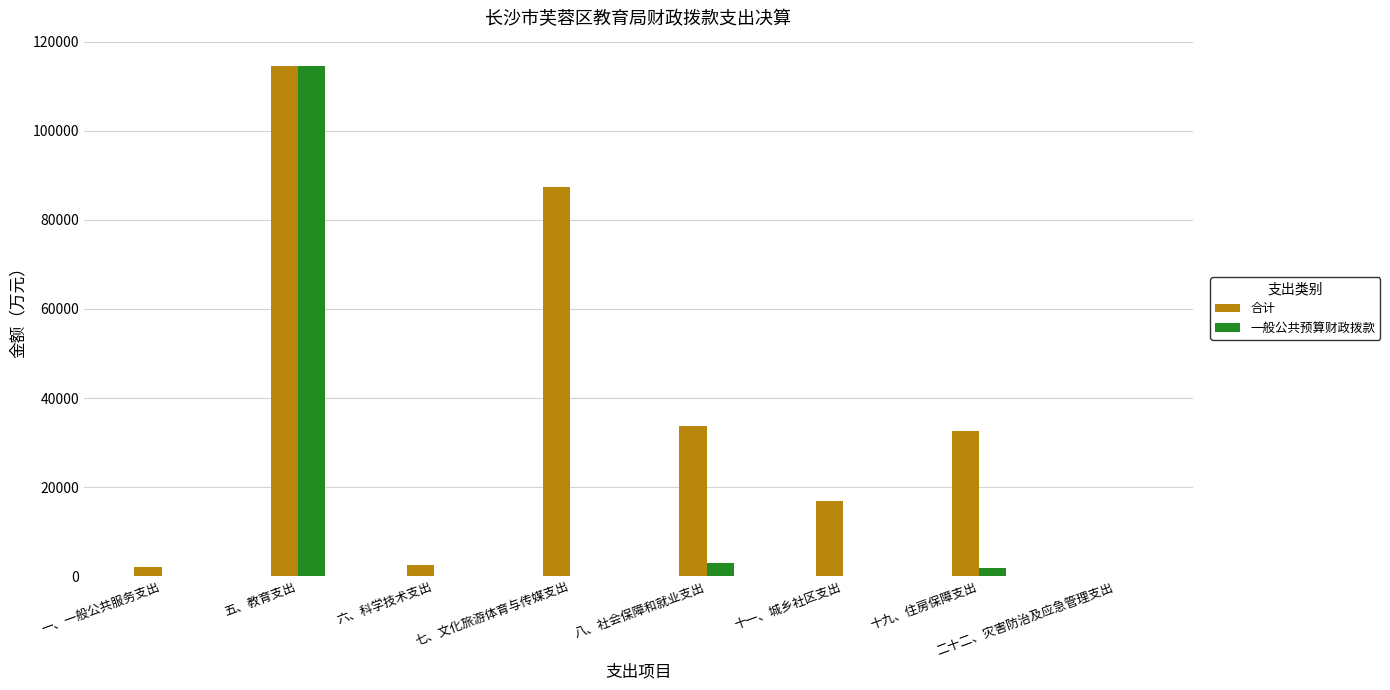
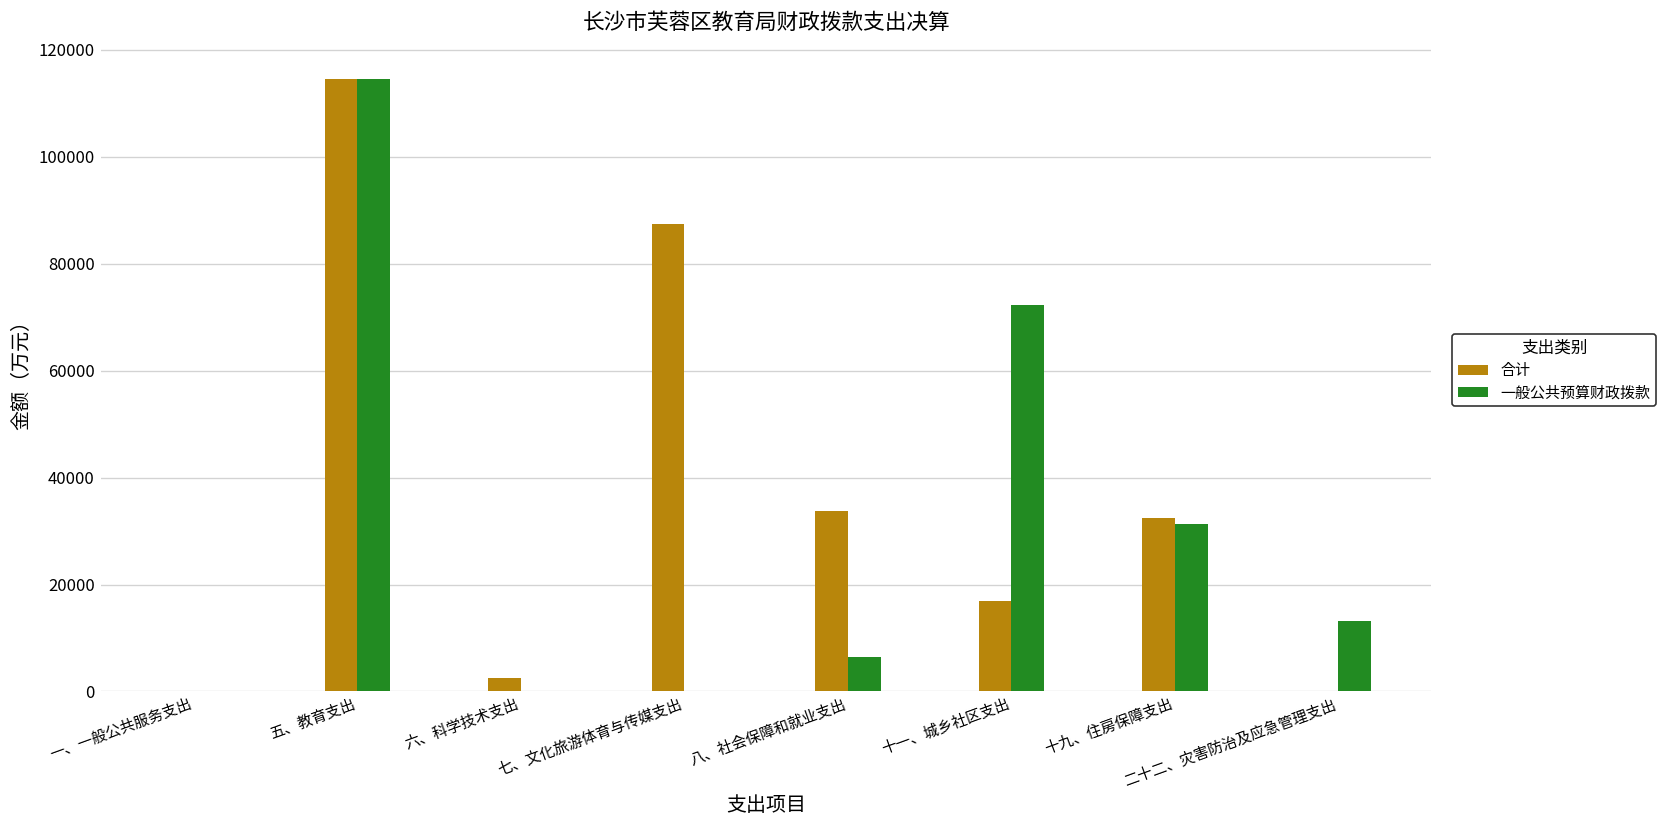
  {
    "合计": {
-     "一、一般公共服务支出": 2000,
+     "一、一般公共服务支出": 0,
      "五、教育支出": 114000,
      "六、科学技术支出": 2000,
      "七、文化旅游体育与传媒支出": 87000,
      "八、社会保障和就业支出": 34000,
      "十一、城乡社区支出": 17000,
      "十九、住房保障支出": 32000
    },
    "一般公共预算财政拨款": {
      "五、教育支出": 114000,
-     "八、社会保障和就业支出": 3000,
-     "十一、城乡社区支出": 0,
-     "十九、住房保障支出": 2000,
-     "二十二、灾害防治及应急管理支出": 0
+     "八、社会保障和就业支出": 6000,
+     "十一、城乡社区支出": 72000,
+     "十九、住房保障支出": 31000,
+     "二十二、灾害防治及应急管理支出": 13000
    }
  }
